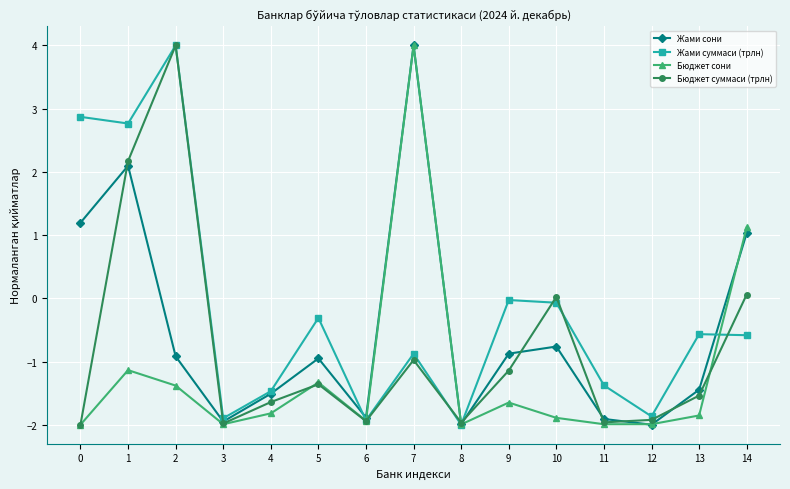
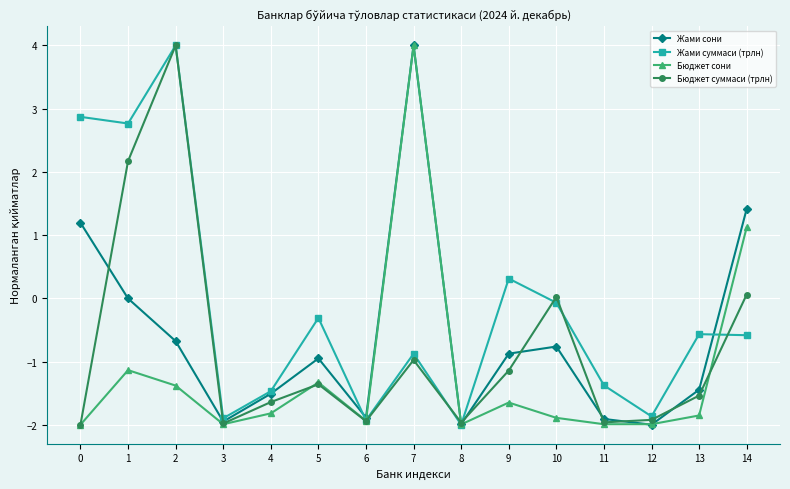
  {
    "Жами сони": {
      "0": 1.2,
-     "1": 2.1,
-     "2": -0.9,
+     "1": 0.0,
+     "2": -0.7,
      "5": -1.0,
      "6": -1.9,
      "9": -0.9,
      "10": -0.8,
      "11": -1.9,
      "13": -1.4,
-     "14": 1.0
+     "14": 1.4
    },
    "Жами суммаси (трлн)": {
      "0": 2.9,
      "1": 2.8,
      "3": -1.9,
      "5": -0.3,
      "7": -0.9,
-     "9": 0.0,
+     "9": 0.3,
      "10": -0.1,
      "11": -1.4,
      "12": -1.9,
      "13": -0.6,
      "14": -0.6
    }
  }
